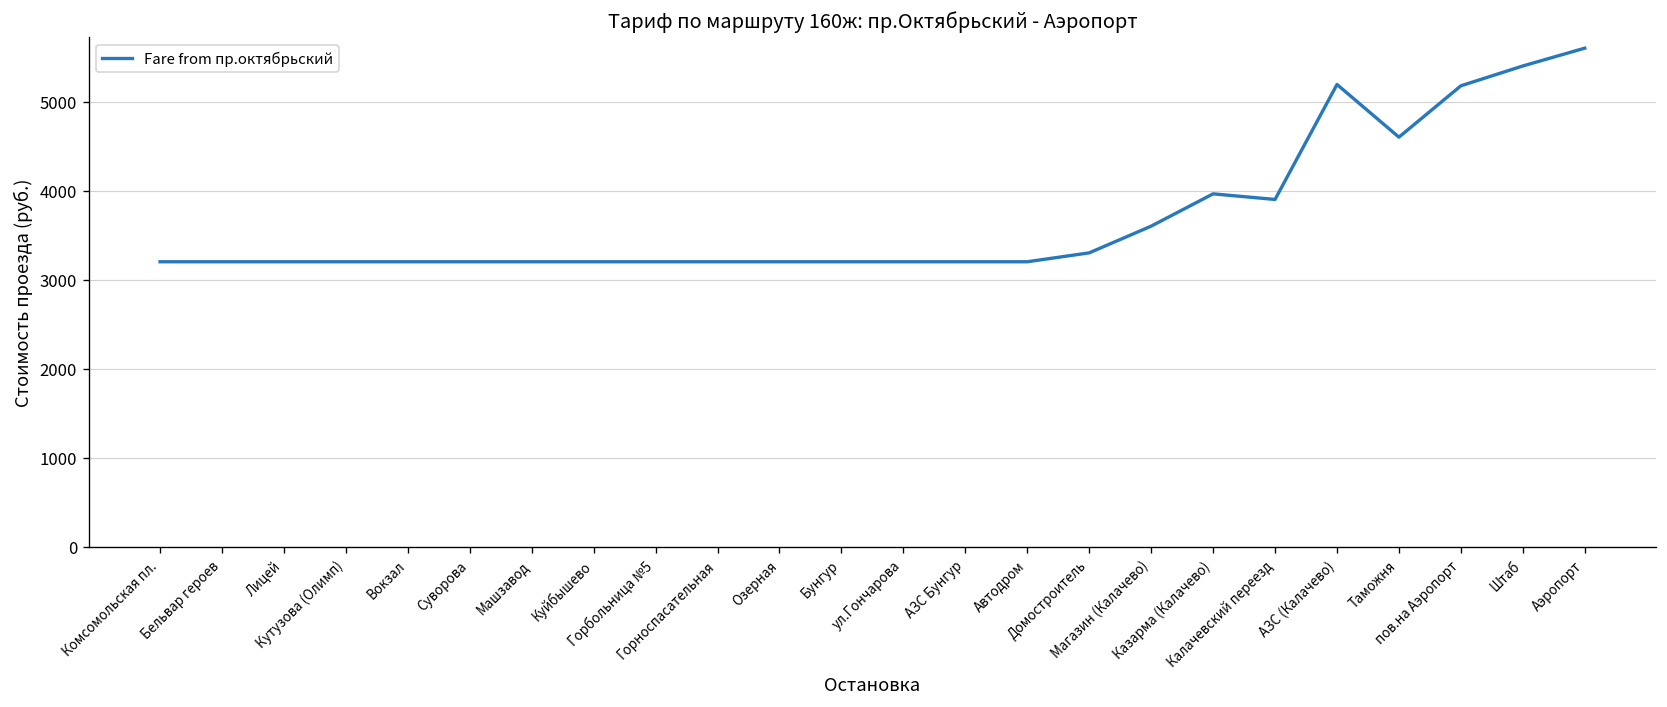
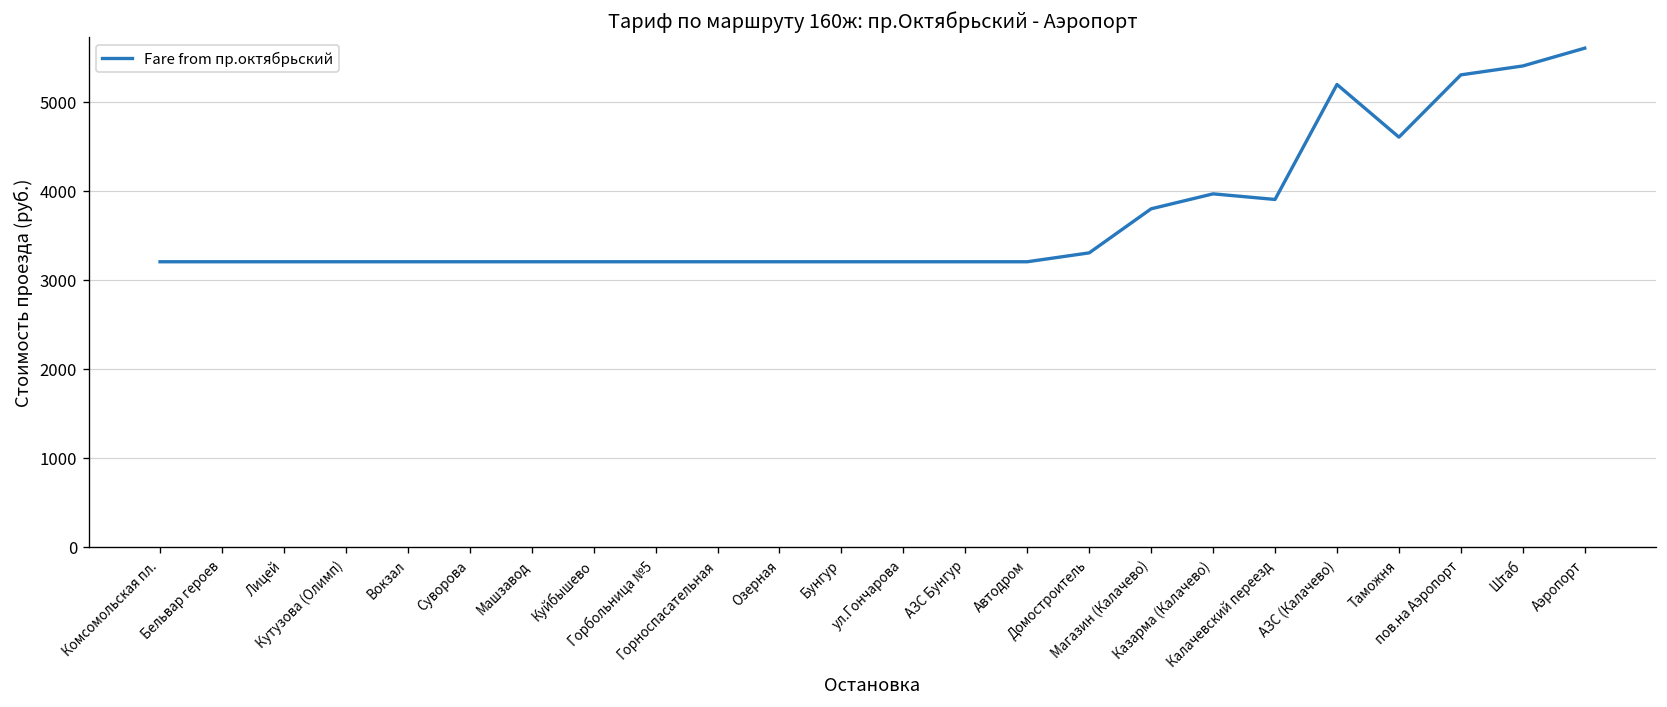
  {
    "Комсомольская пл.": 3200,
    "Бельвар героев": 3200,
    "Лицей": 3200,
    "Кутузова (Олимп)": 3200,
    "Вокзал": 3200,
    "Суворова": 3200,
    "Машзавод": 3200,
    "Куйбышево": 3200,
    "Горбольница №5": 3200,
    "Горноспасательная": 3200,
    "Озерная": 3200,
    "Бунгур": 3200,
    "ул.Гончарова": 3200,
    "АЗС Бунгур": 3200,
    "Автодром": 3200,
    "Домостроитель": 3300,
-   "Магазин (Калачево)": 3600,
+   "Магазин (Калачево)": 3800,
    "Казарма (Калачево)": 4000,
    "Калачевский переезд": 3900,
    "АЗС (Калачево)": 5200,
    "Таможня": 4600,
-   "пов.на Аэропорт": 5200,
+   "пов.на Аэропорт": 5300,
    "Штаб": 5400,
    "Аэропорт": 5600
  }
